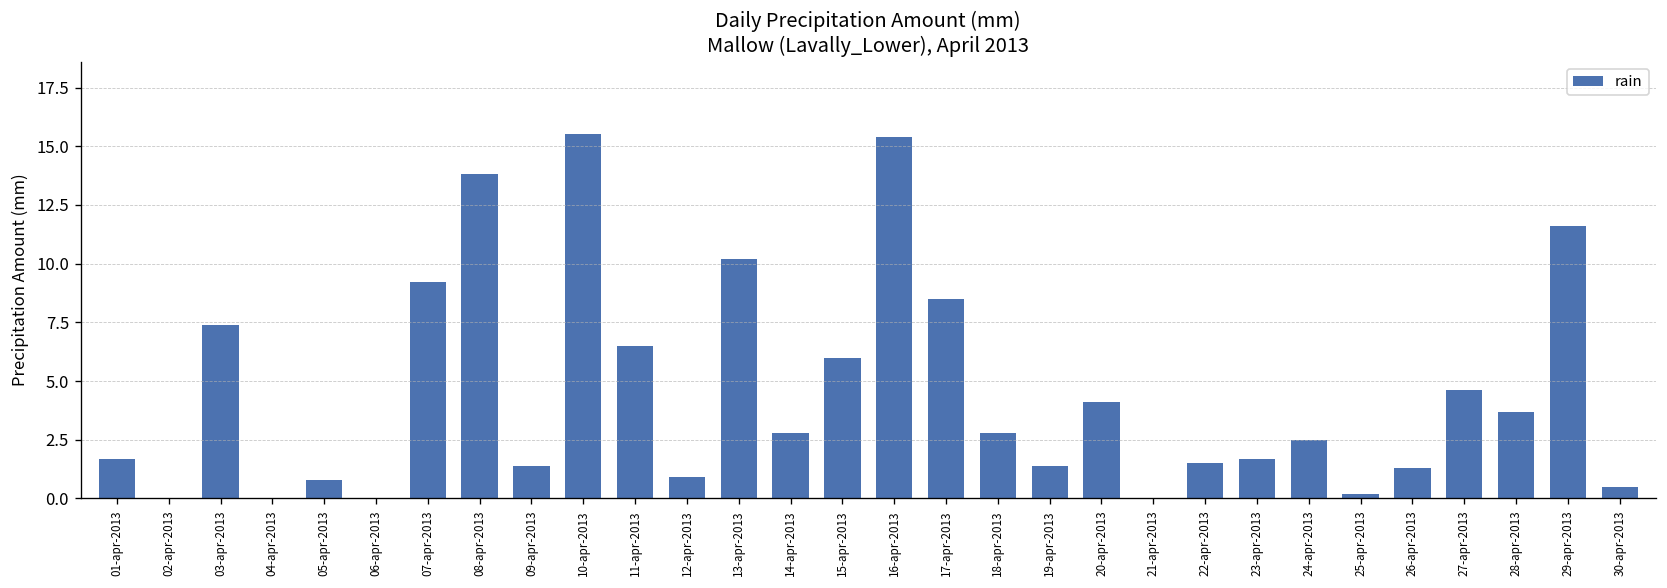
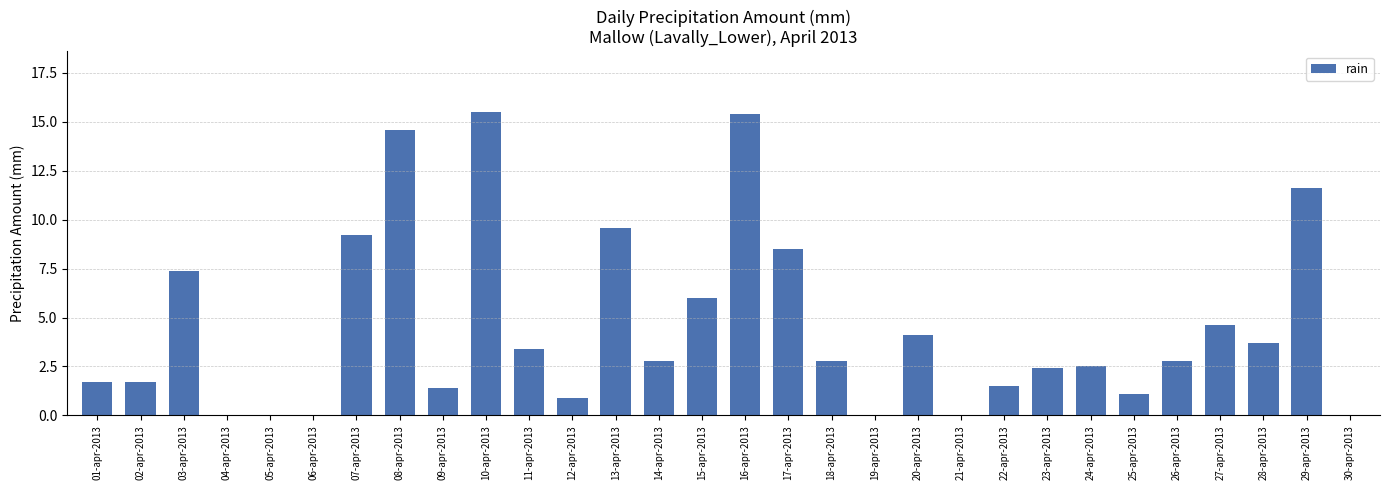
  {
    "01-apr-2013": 1.7,
-   "02-apr-2013": 0.0,
+   "02-apr-2013": 1.7,
    "03-apr-2013": 7.4,
    "04-apr-2013": 0.0,
-   "05-apr-2013": 0.8,
+   "05-apr-2013": 0.0,
    "06-apr-2013": 0.0,
    "07-apr-2013": 9.2,
-   "08-apr-2013": 13.8,
+   "08-apr-2013": 14.6,
    "09-apr-2013": 1.4,
    "10-apr-2013": 15.5,
-   "11-apr-2013": 6.5,
+   "11-apr-2013": 3.4,
    "12-apr-2013": 0.9,
-   "13-apr-2013": 10.2,
+   "13-apr-2013": 9.6,
    "14-apr-2013": 2.8,
    "15-apr-2013": 6.0,
    "16-apr-2013": 15.4,
    "17-apr-2013": 8.5,
    "18-apr-2013": 2.8,
-   "19-apr-2013": 1.4,
+   "19-apr-2013": 0.0,
    "20-apr-2013": 4.1,
    "21-apr-2013": 0.0,
    "22-apr-2013": 1.5,
-   "23-apr-2013": 1.7,
+   "23-apr-2013": 2.4,
    "24-apr-2013": 2.5,
-   "25-apr-2013": 0.2,
-   "26-apr-2013": 1.3,
+   "25-apr-2013": 1.1,
+   "26-apr-2013": 2.8,
    "27-apr-2013": 4.6,
    "28-apr-2013": 3.7,
    "29-apr-2013": 11.6,
-   "30-apr-2013": 0.5
+   "30-apr-2013": 0.0
  }
